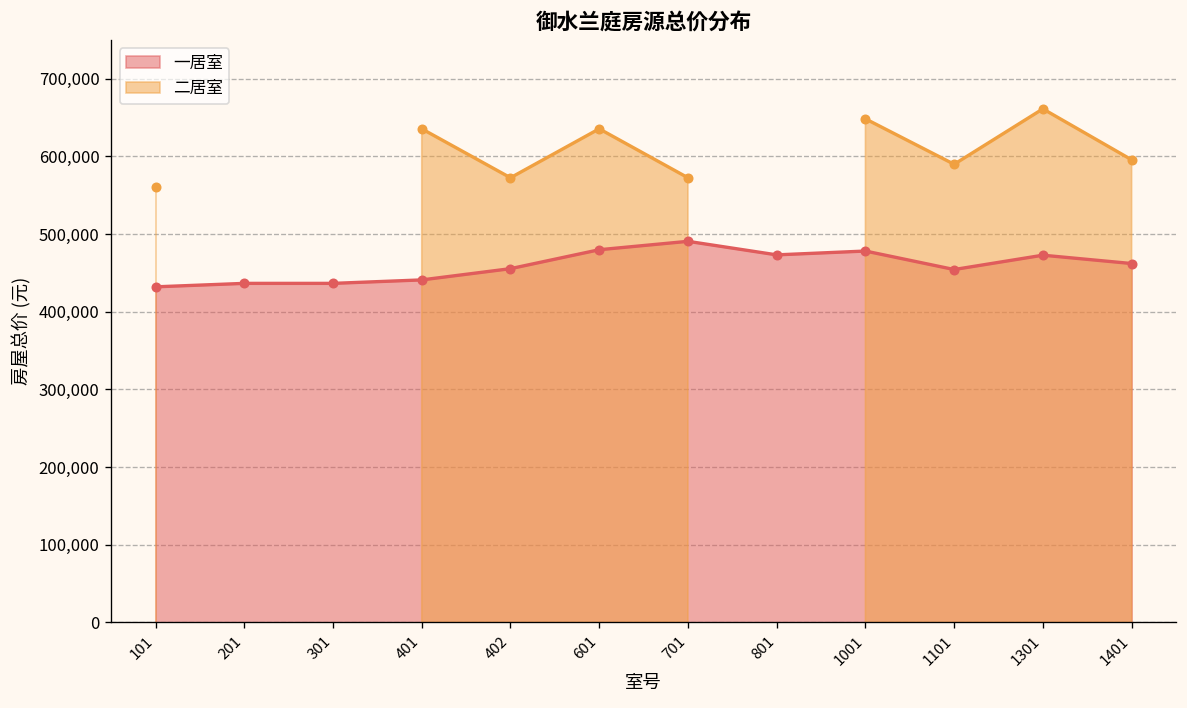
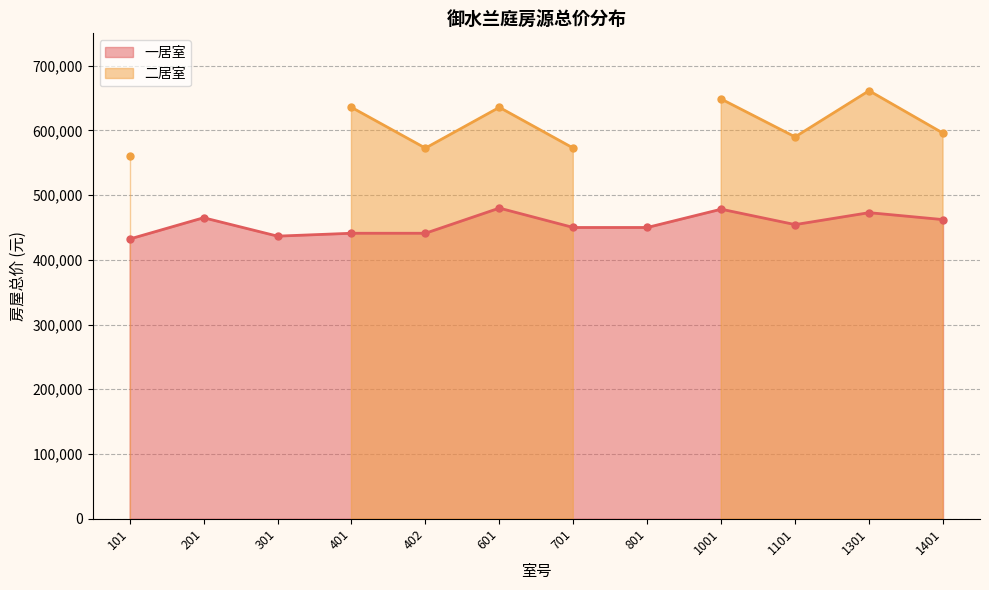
  {
    "一居室": {
      "101": "430,000",
-     "201": "440,000",
+     "201": "470,000",
      "301": "440,000",
      "401": "440,000",
-     "402": "460,000",
+     "402": "440,000",
      "601": "480,000",
-     "701": "490,000",
-     "801": "470,000",
+     "701": "450,000",
+     "801": "450,000",
      "1001": "480,000",
      "1101": "450,000",
      "1301": "470,000",
      "1401": "460,000"
    }
  }
